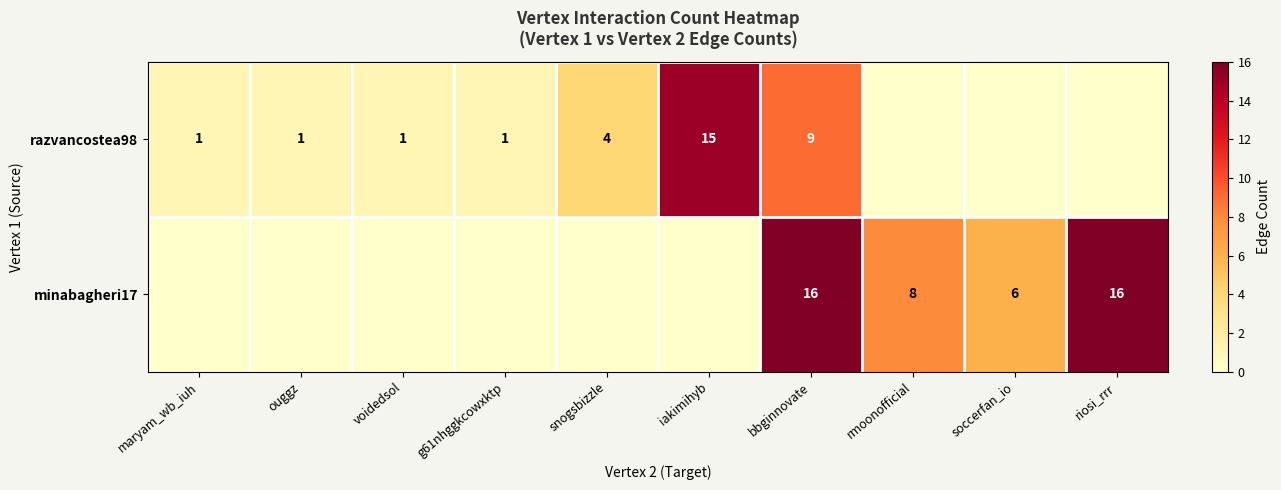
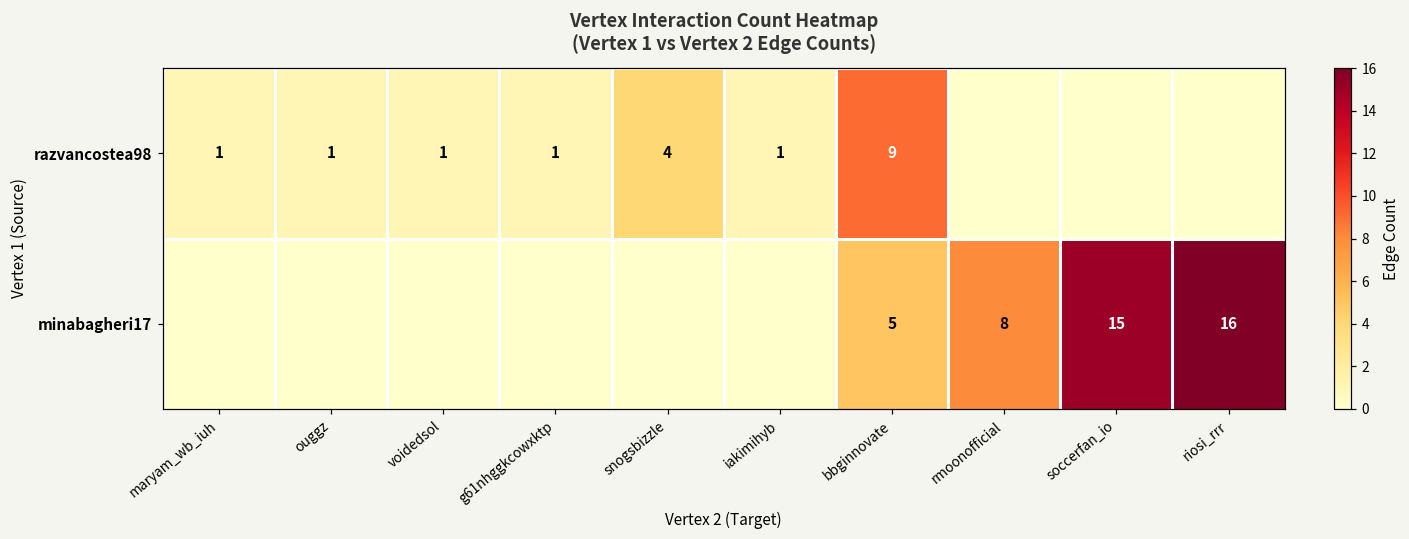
  {
    "razvancostea98": {
      "maryam_wb_iuh": 1,
      "ouggz": 1,
      "voidedsol": 1,
      "g61nhggkcowxktp": 1,
      "snogsbizzle": 4,
-     "iakimihyb": 15,
+     "iakimihyb": 1,
      "bbginnovate": 9
    },
    "minabagheri17": {
-     "bbginnovate": 16,
+     "bbginnovate": 5,
      "rmoonofficial": 8,
-     "soccerfan_io": 6,
+     "soccerfan_io": 15,
      "riosi_rrr": 16
    }
  }
